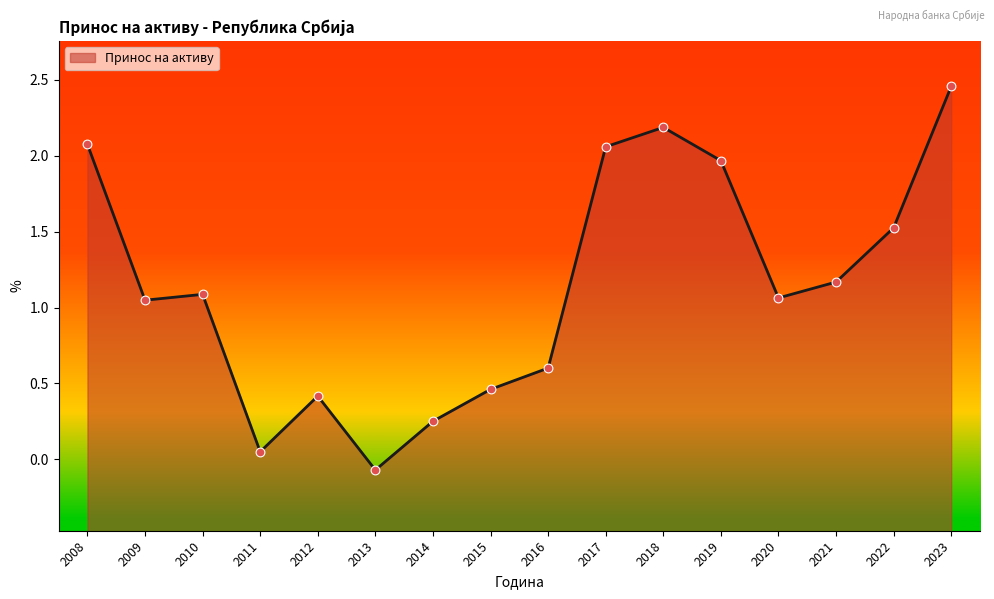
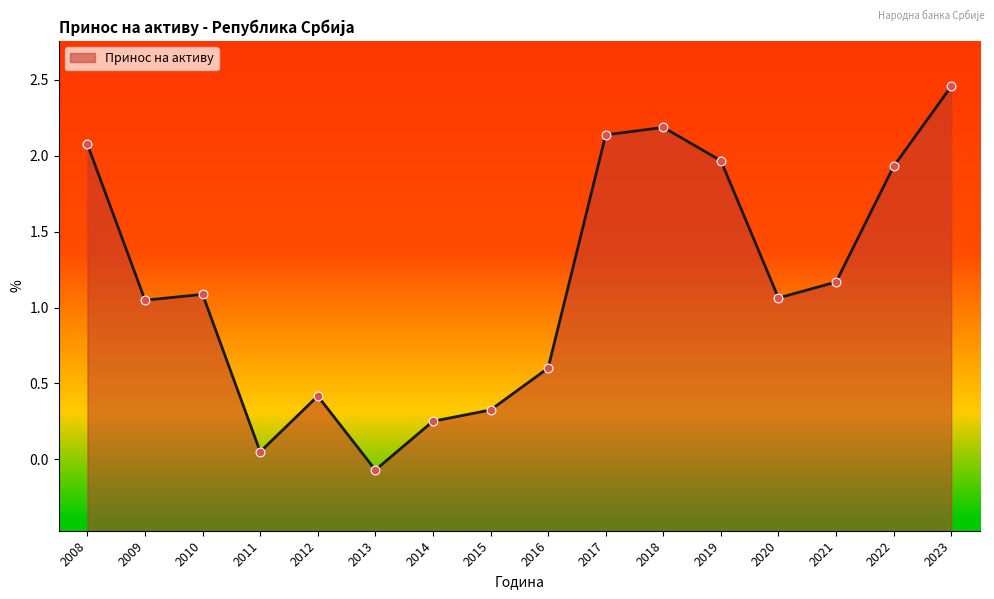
  {
    "2008": 2.07,
    "2009": 1.05,
    "2010": 1.09,
    "2011": 0.05,
    "2012": 0.42,
    "2013": -0.07,
    "2014": 0.25,
-   "2015": 0.46,
+   "2015": 0.33,
    "2016": 0.60,
-   "2017": 2.06,
+   "2017": 2.14,
    "2018": 2.19,
    "2019": 1.97,
    "2020": 1.06,
    "2021": 1.17,
-   "2022": 1.53,
+   "2022": 1.93,
    "2023": 2.46
  }
